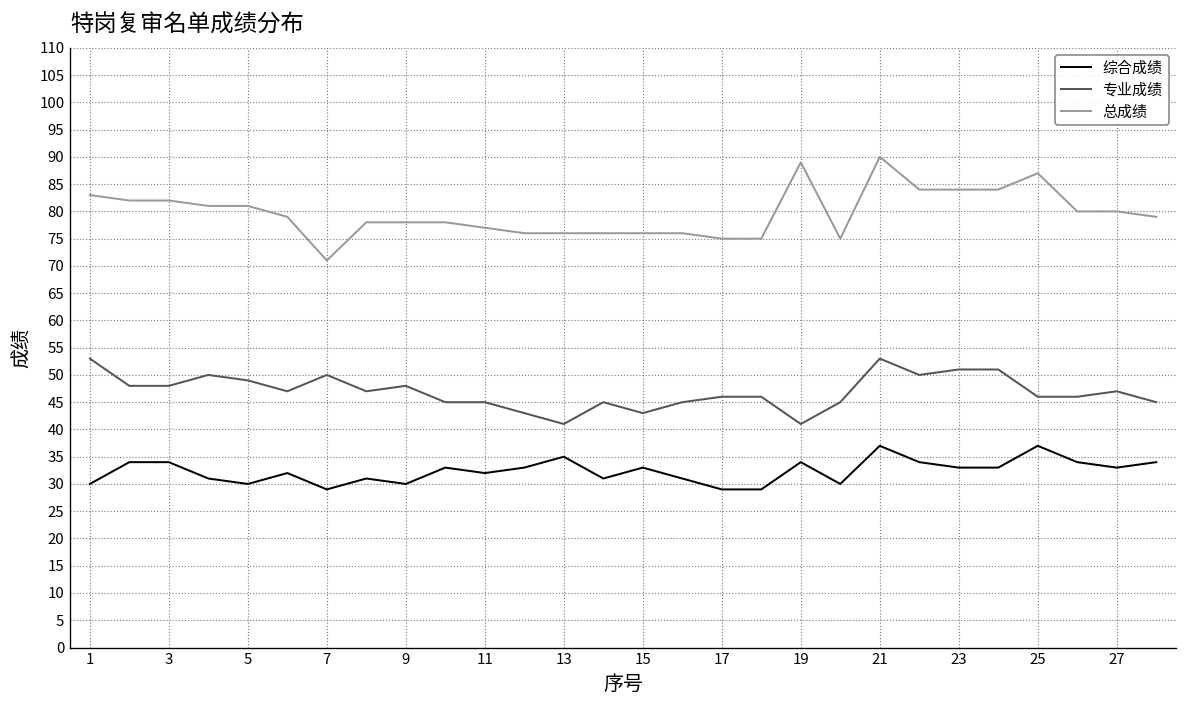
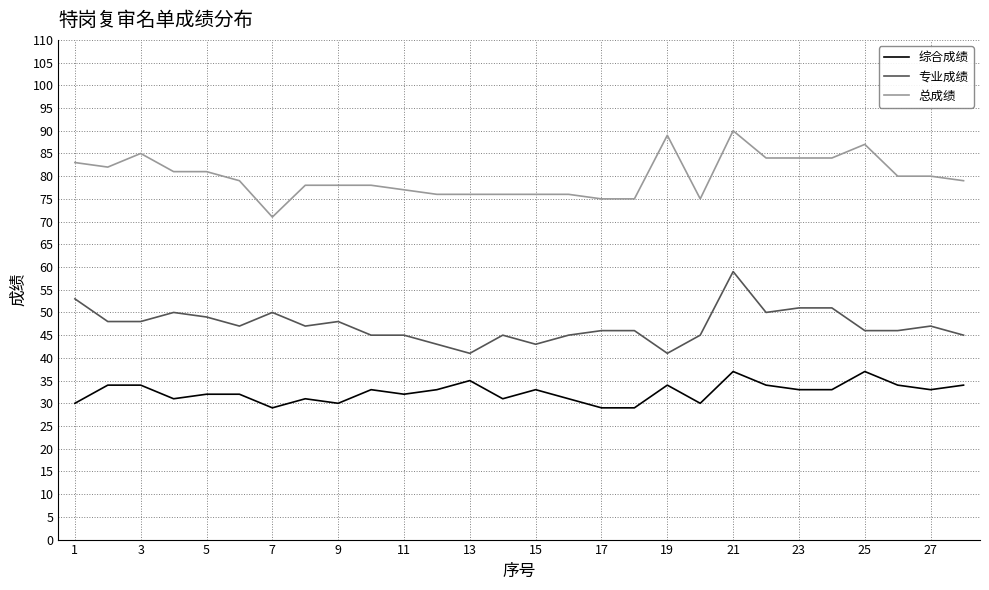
  {
    "综合成绩": {
      "1": 30,
      "3": 34,
-     "5": 30,
+     "5": 32,
      "7": 29,
      "9": 30,
      "11": 32,
      "13": 35,
      "15": 33,
      "17": 29,
      "19": 34,
      "21": 37,
      "23": 33,
      "25": 37,
      "27": 33
    },
    "专业成绩": {
      "1": 53,
      "3": 48,
      "5": 49,
      "7": 50,
      "9": 48,
      "11": 45,
      "13": 41,
      "15": 43,
      "17": 46,
      "19": 41,
-     "21": 53,
+     "21": 59,
      "23": 51,
      "25": 46,
      "27": 47
    },
    "总成绩": {
      "1": 83,
-     "3": 82,
+     "3": 85,
      "5": 81,
      "7": 71,
      "9": 78,
      "11": 77,
      "13": 76,
      "15": 76,
      "17": 75,
      "19": 89,
      "21": 90,
      "23": 84,
      "25": 87,
      "27": 80
    }
  }
